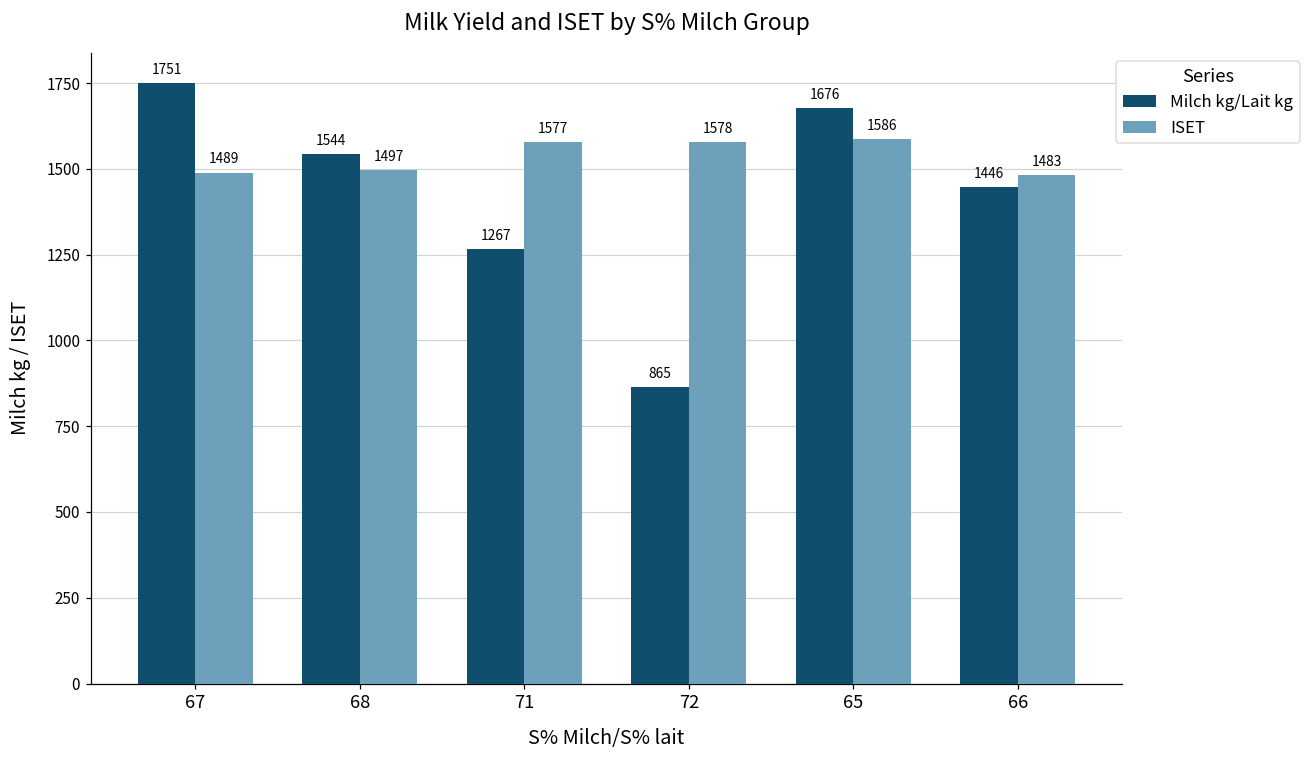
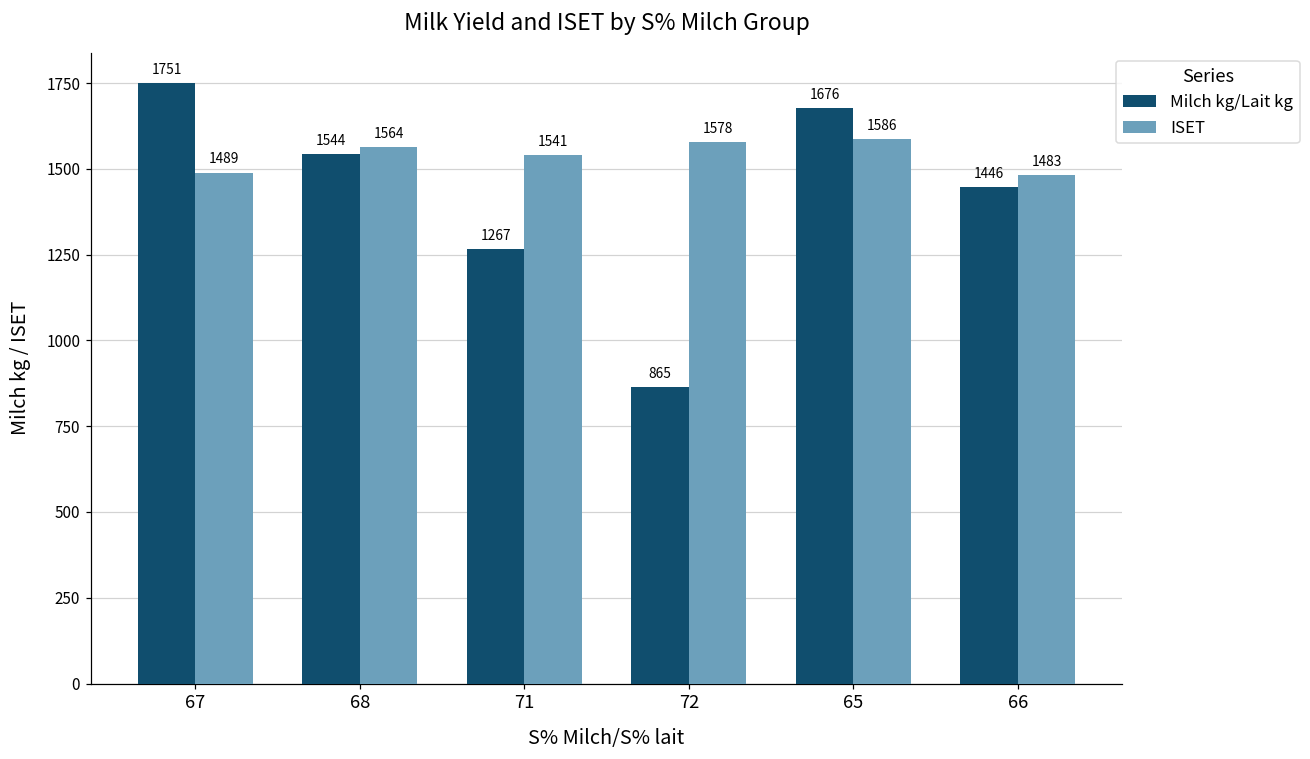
  {
    "Milch kg/Lait kg": {
      "67": 1751,
      "68": 1544,
      "71": 1267,
      "72": 865,
      "65": 1676,
      "66": 1446
    },
    "ISET": {
      "67": 1489,
-     "68": 1497,
-     "71": 1577,
+     "68": 1564,
+     "71": 1541,
      "72": 1578,
      "65": 1586,
      "66": 1483
    }
  }
